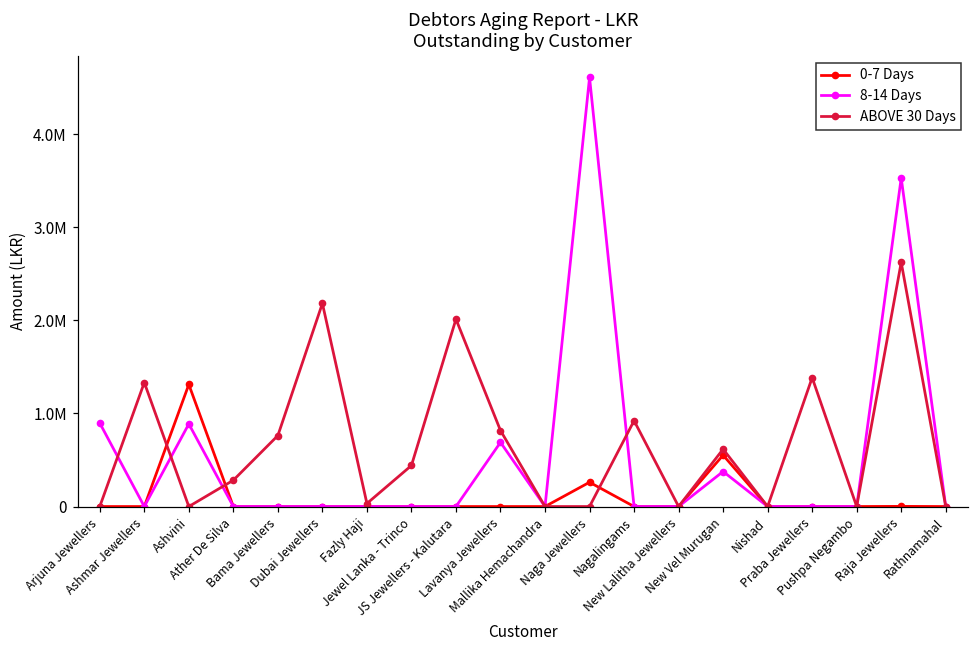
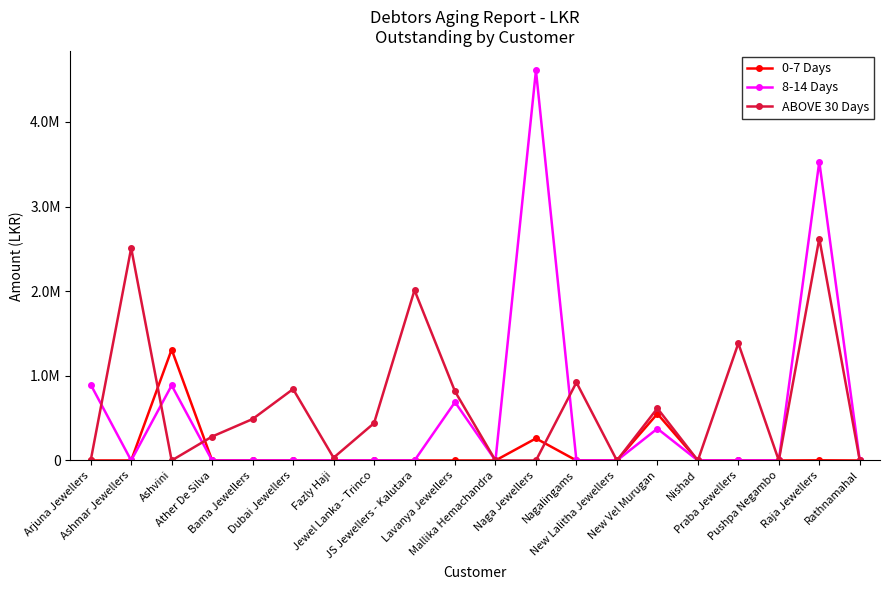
  {
    "0-7 Days": {
      "Ashvini": 1300000,
      "Lavanya Jewellers": 0,
      "Naga Jewellers": 300000,
      "New Vel Murugan": 600000,
      "Raja Jewellers": 0
    },
    "8-14 Days": {
      "Arjuna Jewellers": 900000,
      "Ashvini": 900000,
      "Lavanya Jewellers": 700000,
      "Naga Jewellers": 4600000,
      "New Vel Murugan": 400000,
      "Raja Jewellers": 3500000
    },
    "ABOVE 30 Days": {
-     "Ashmar Jewellers": 1300000,
+     "Ashmar Jewellers": 2500000,
      "Ashvini": 0,
      "Ather De Silva": 300000,
-     "Bama Jewellers": 800000,
-     "Dubai Jewellers": 2200000,
+     "Bama Jewellers": 500000,
+     "Dubai Jewellers": 800000,
      "Fazly Haji": 0,
      "Jewel Lanka - Trinco": 400000,
      "JS Jewellers - Kalutara": 2000000,
      "Lavanya Jewellers": 800000,
      "Naga Jewellers": 0,
      "Nagalingams": 900000,
      "New Vel Murugan": 600000,
      "Praba Jewellers": 1400000,
      "Raja Jewellers": 2600000
    }
  }
